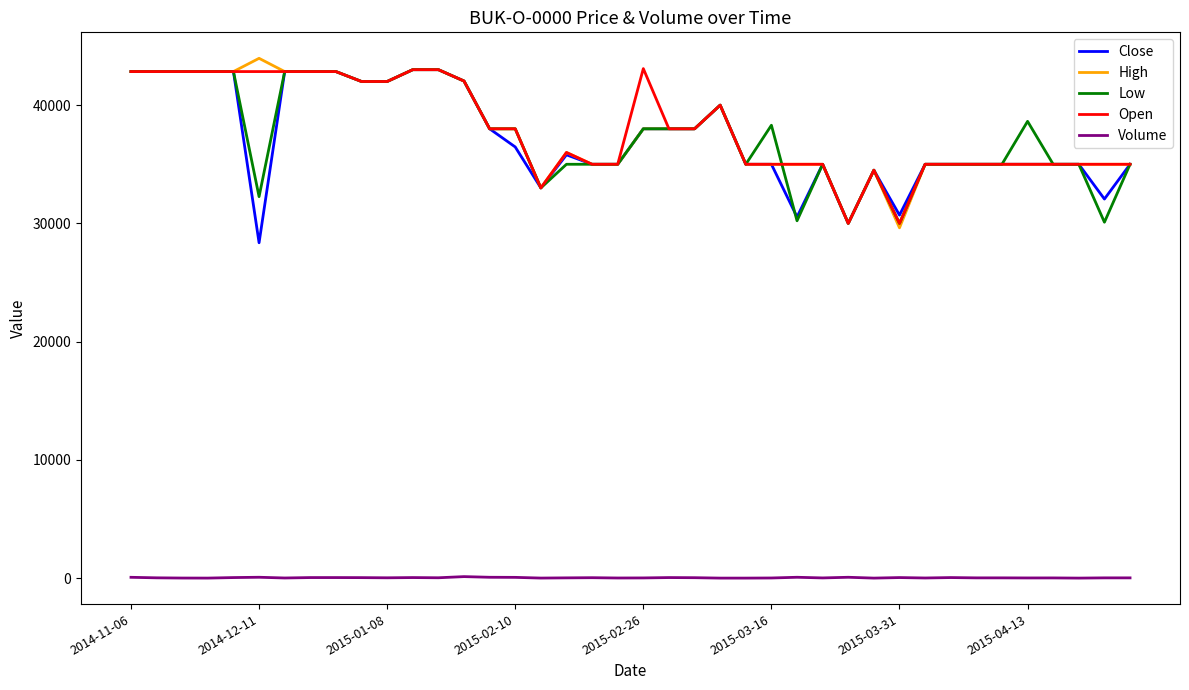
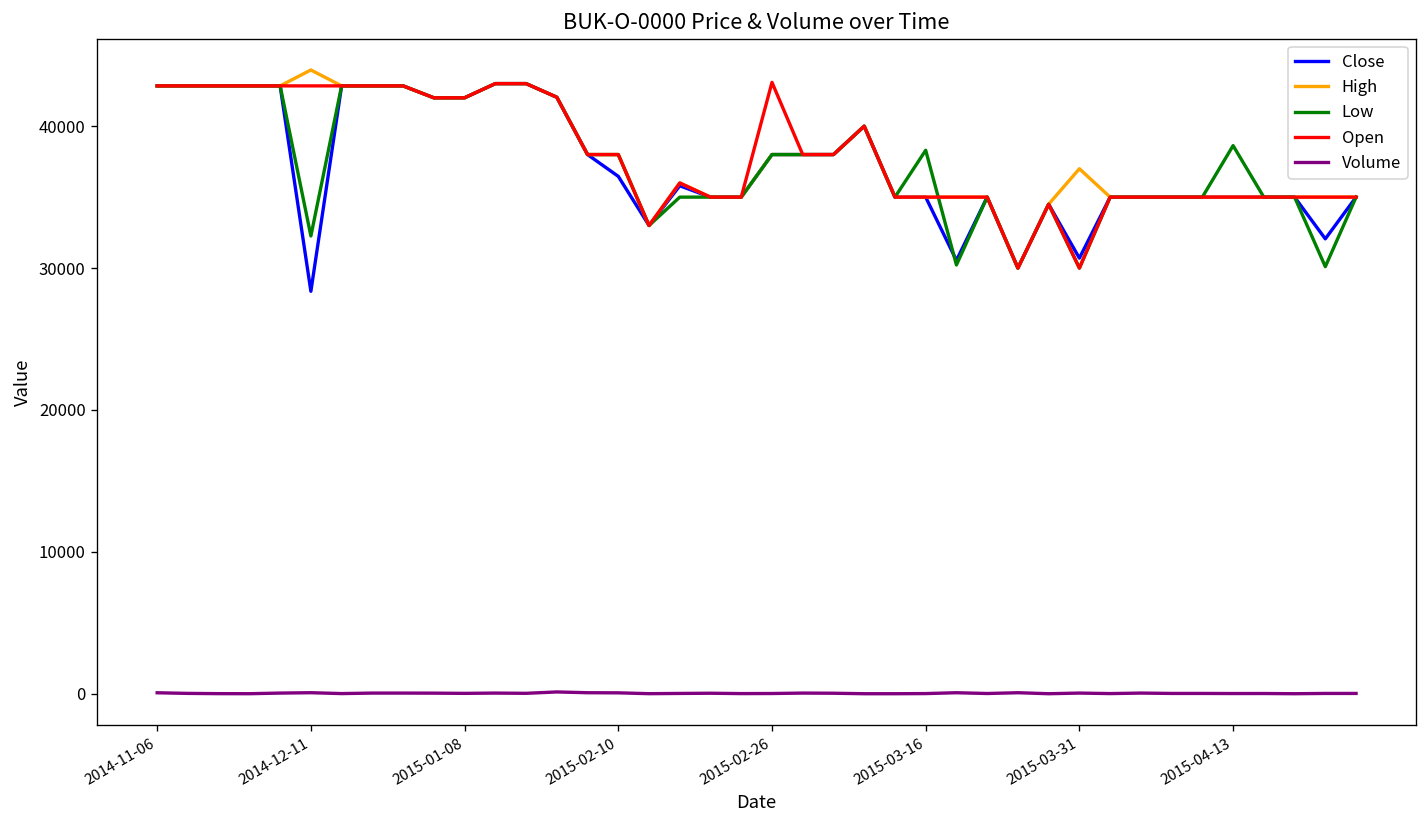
  {
    "Close": {
      "2014-12-11": 28400,
      "2015-02-10": 36500,
      "2015-03-31": 30700
    },
    "High": {
      "2014-12-11": 44000,
-     "2015-03-31": 29600
+     "2015-03-31": 37000
    },
    "Low": {
      "2014-12-11": 32300,
      "2015-03-16": 38300,
      "2015-04-13": 38600
    },
    "Open": {
      "2014-12-11": 42800,
      "2015-02-26": 43100
    },
    "Volume": {
      "2014-11-06": 100,
      "2014-12-11": 100,
      "2015-01-08": 0,
      "2015-02-10": 100,
      "2015-02-26": 0,
      "2015-03-16": 0,
      "2015-03-31": 100,
      "2015-04-13": 0
    }
  }
